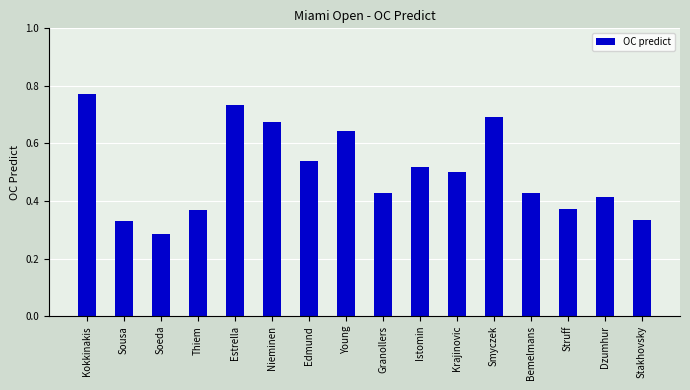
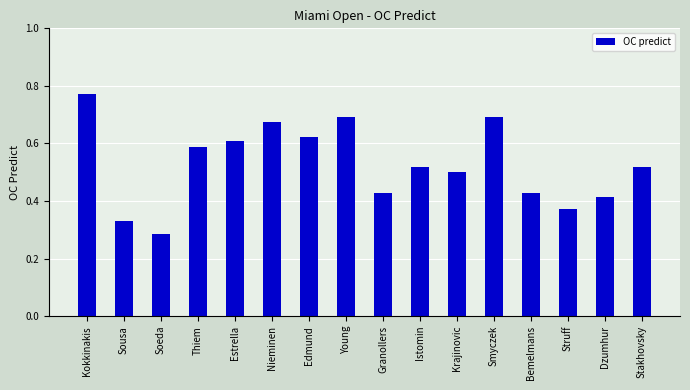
  {
    "Kokkinakis": 0.77,
    "Sousa": 0.33,
    "Soeda": 0.28,
-   "Thiem": 0.37,
-   "Estrella": 0.74,
+   "Thiem": 0.59,
+   "Estrella": 0.61,
    "Nieminen": 0.68,
-   "Edmund": 0.54,
-   "Young": 0.64,
+   "Edmund": 0.62,
+   "Young": 0.69,
    "Granollers": 0.43,
    "Istomin": 0.52,
    "Krajinovic": 0.50,
    "Smyczek": 0.69,
    "Bemelmans": 0.43,
    "Struff": 0.37,
    "Dzumhur": 0.41,
-   "Stakhovsky": 0.33
+   "Stakhovsky": 0.52
  }
